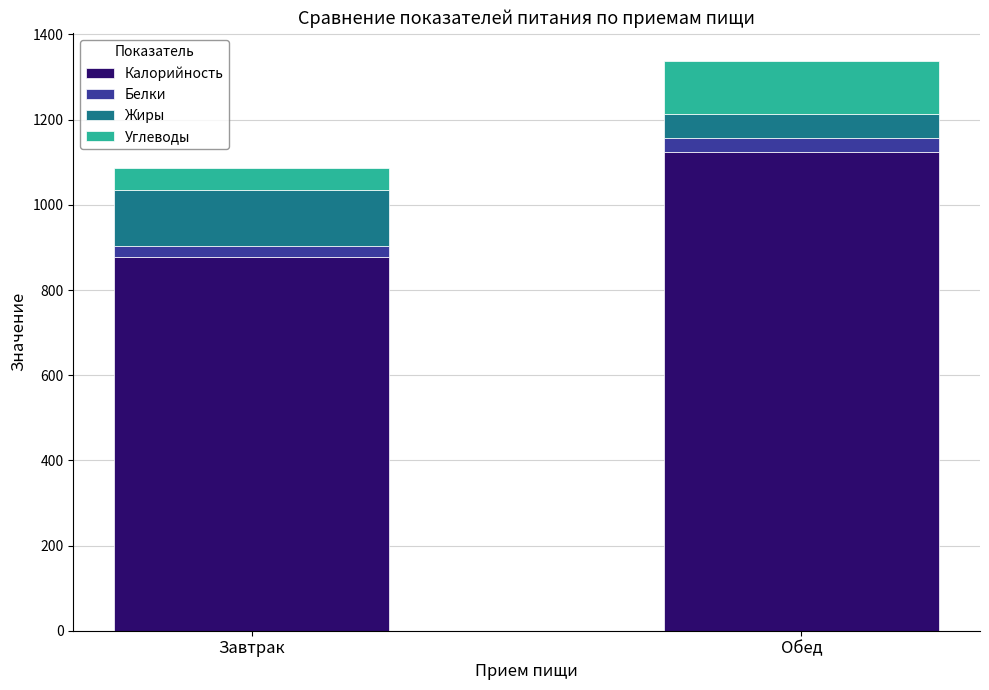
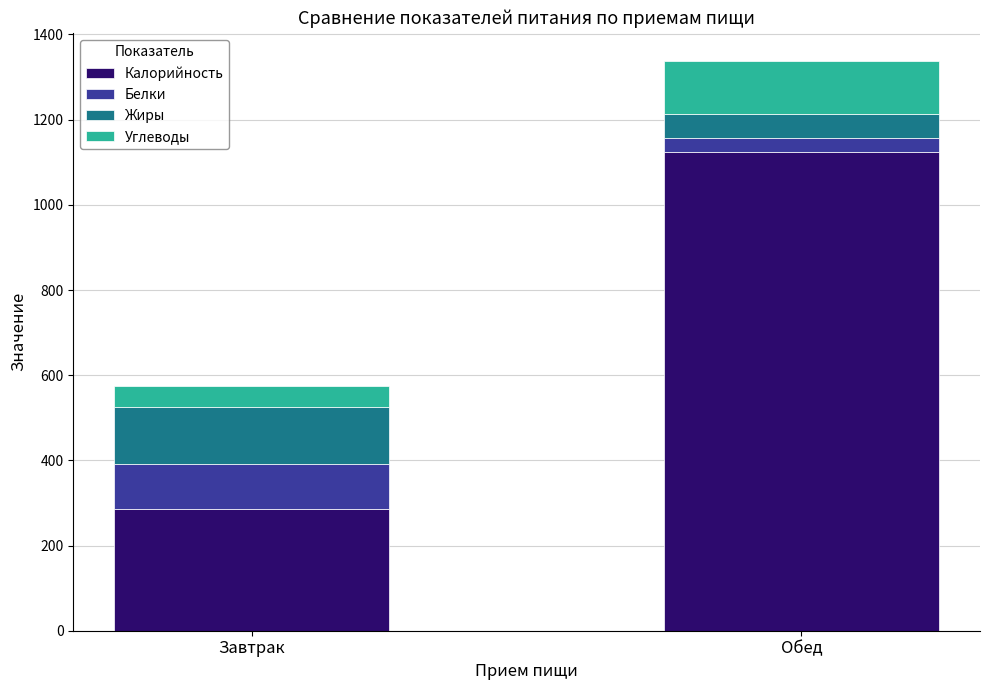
  {
    "Калорийность": {
-     "Завтрак": 880,
+     "Завтрак": 290,
      "Обед": 1120
    },
    "Белки": {
-     "Завтрак": 20,
+     "Завтрак": 110,
      "Обед": 30
    },
    "Жиры": {
      "Завтрак": 130,
      "Обед": 60
    },
    "Углеводы": {
      "Завтрак": 50,
      "Обед": 120
    }
  }
